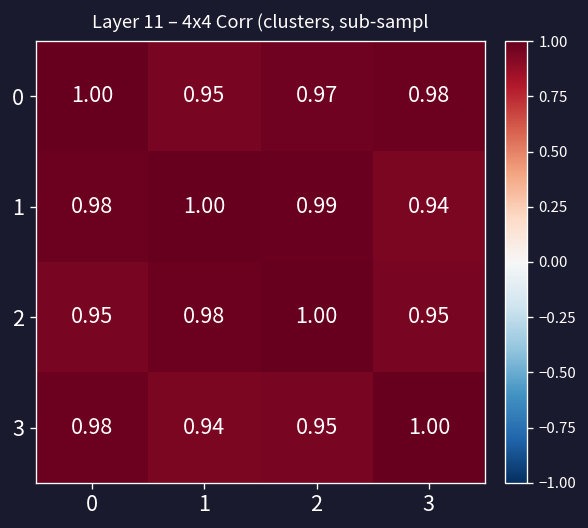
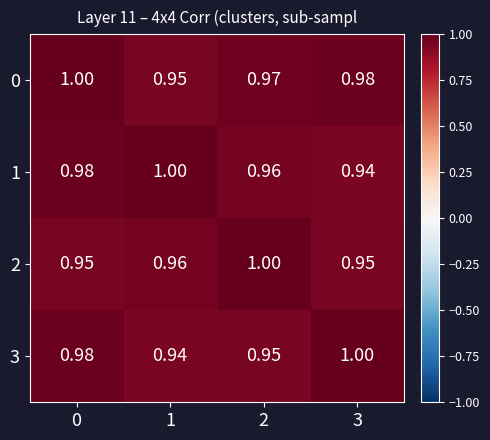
  {
    "0": {
      "0": 1.00,
      "1": 0.95,
      "2": 0.97,
      "3": 0.98
    },
    "1": {
      "0": 0.98,
      "1": 1.00,
-     "2": 0.99,
+     "2": 0.96,
      "3": 0.94
    },
    "2": {
      "0": 0.95,
-     "1": 0.98,
+     "1": 0.96,
      "2": 1.00,
      "3": 0.95
    },
    "3": {
      "0": 0.98,
      "1": 0.94,
      "2": 0.95,
      "3": 1.00
    }
  }
